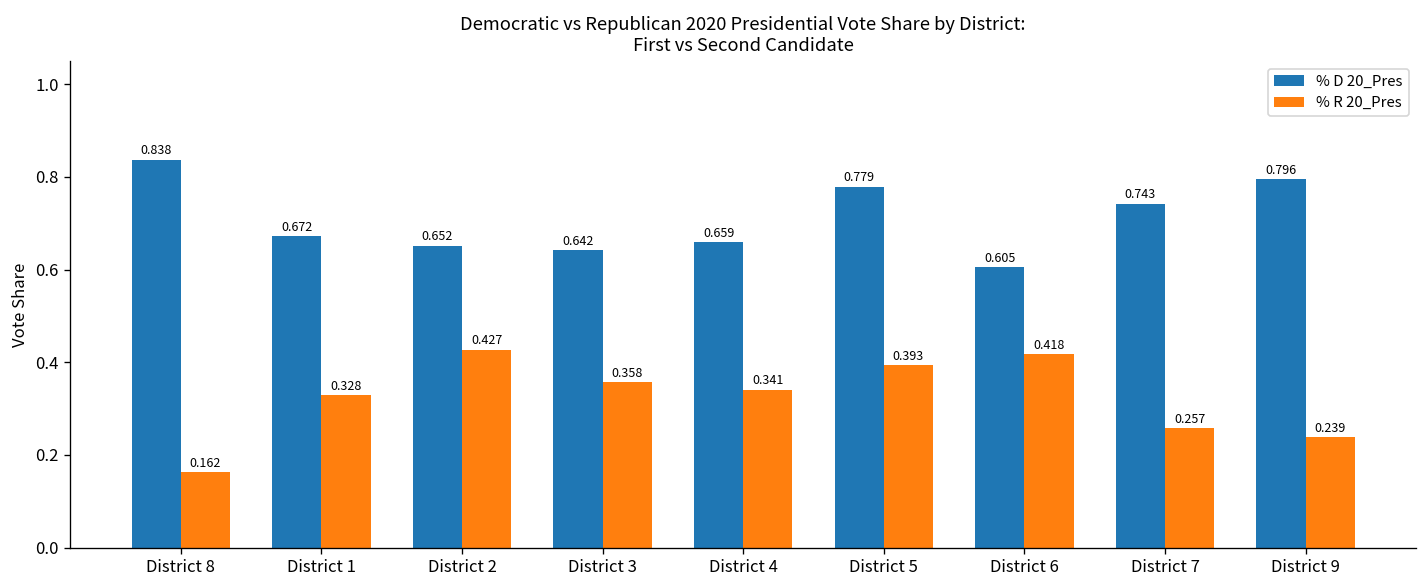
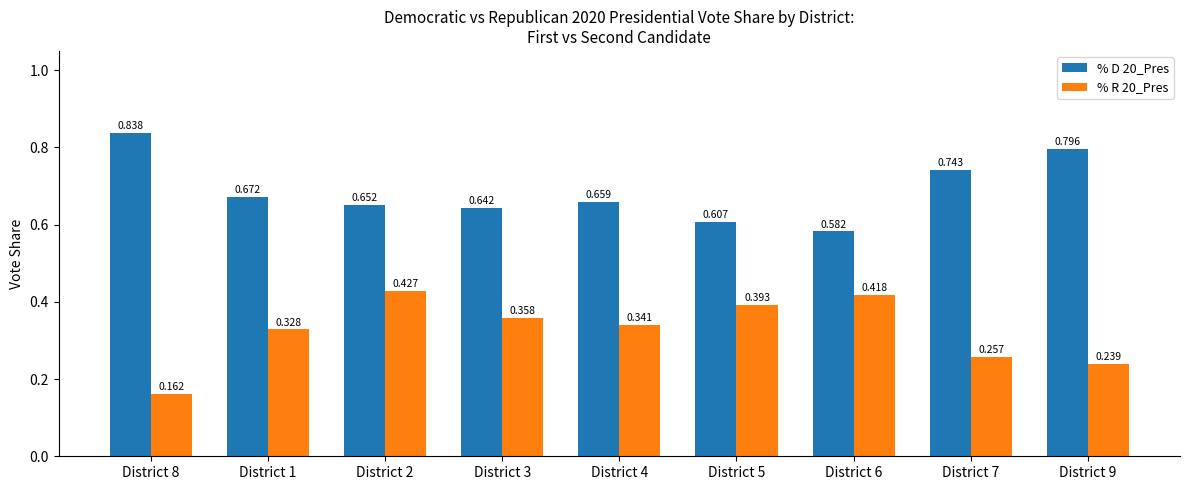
  {
    "% D 20_Pres": {
      "District 8": 0.838,
      "District 1": 0.672,
      "District 2": 0.652,
      "District 3": 0.642,
      "District 4": 0.659,
-     "District 5": 0.779,
-     "District 6": 0.605,
+     "District 5": 0.607,
+     "District 6": 0.582,
      "District 7": 0.743,
      "District 9": 0.796
    },
    "% R 20_Pres": {
      "District 8": 0.162,
      "District 1": 0.328,
      "District 2": 0.427,
      "District 3": 0.358,
      "District 4": 0.341,
      "District 5": 0.393,
      "District 6": 0.418,
      "District 7": 0.257,
      "District 9": 0.239
    }
  }
